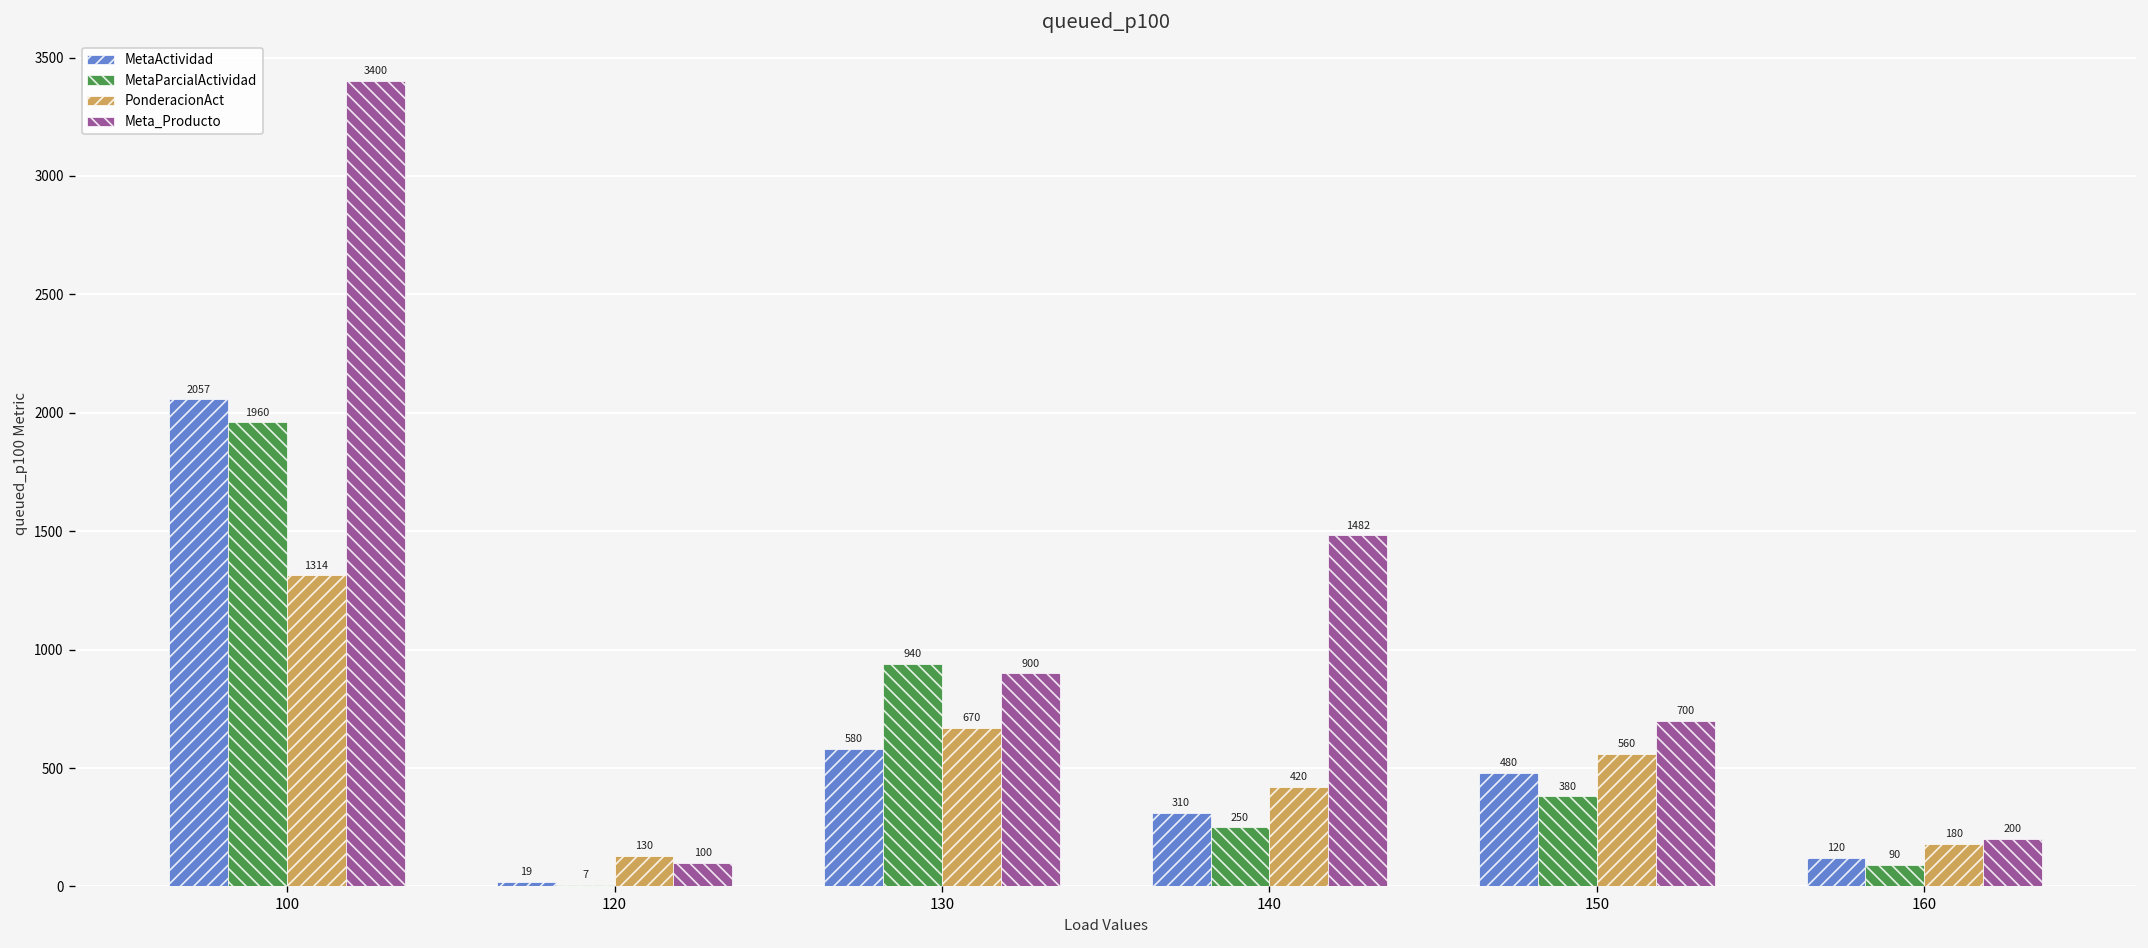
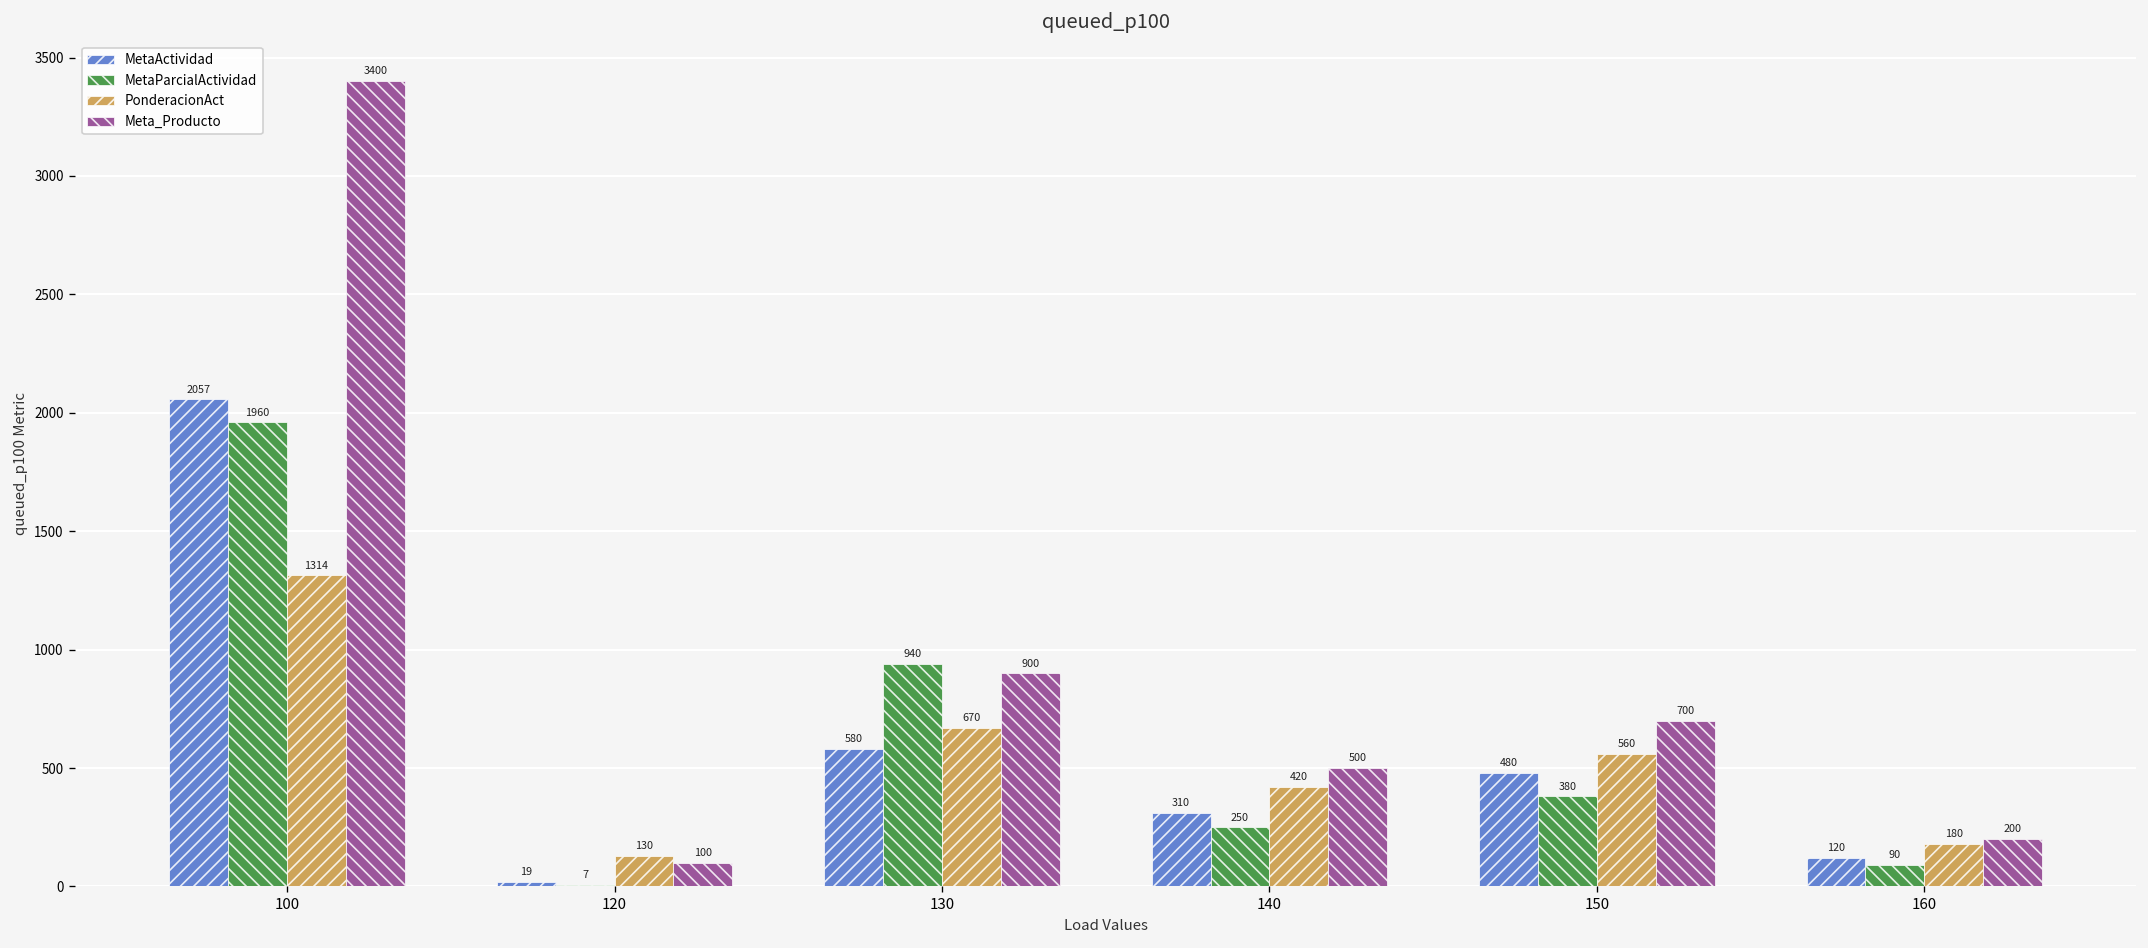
  {
    "MetaActividad": {
      "100": 2057,
      "120": 19,
      "130": 580,
      "140": 310,
      "150": 480,
      "160": 120
    },
    "MetaParcialActividad": {
      "100": 1960,
      "120": 7,
      "130": 940,
      "140": 250,
      "150": 380,
      "160": 90
    },
    "PonderacionAct": {
      "100": 1314,
      "120": 130,
      "130": 670,
      "140": 420,
      "150": 560,
      "160": 180
    },
    "Meta_Producto": {
      "100": 3400,
      "120": 100,
      "130": 900,
-     "140": 1482,
+     "140": 500,
      "150": 700,
      "160": 200
    }
  }
